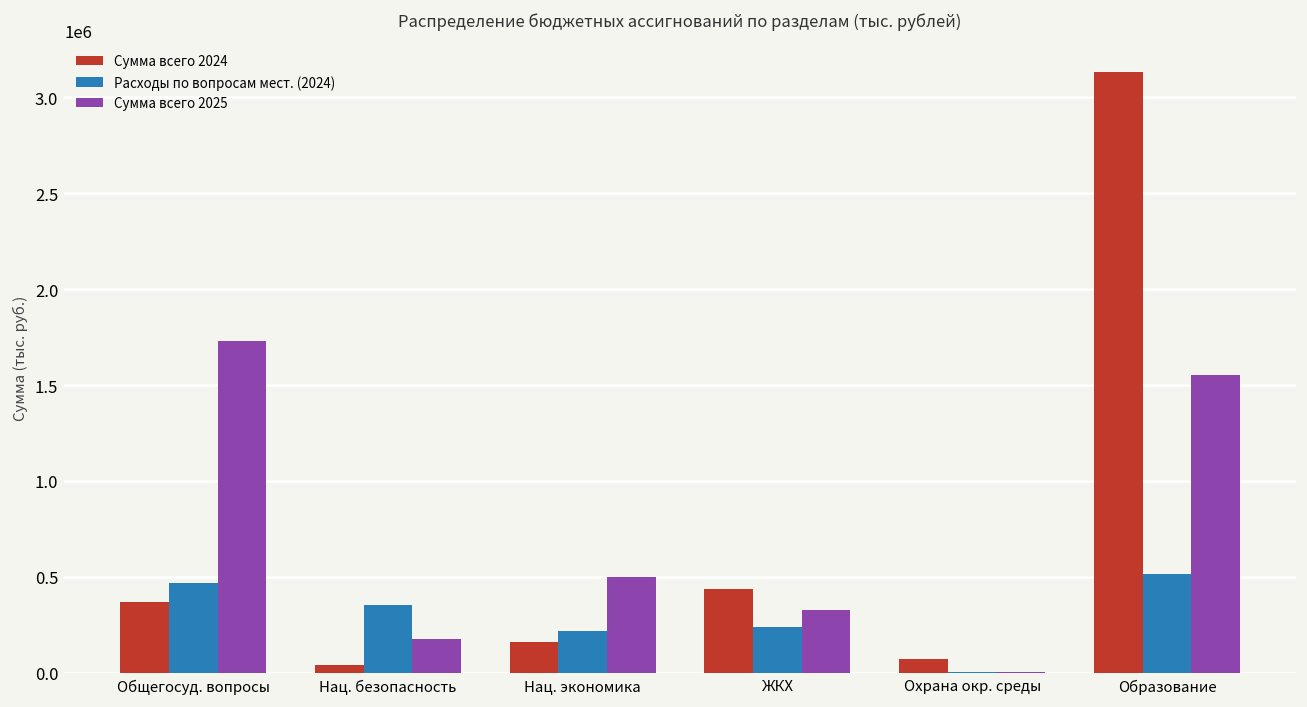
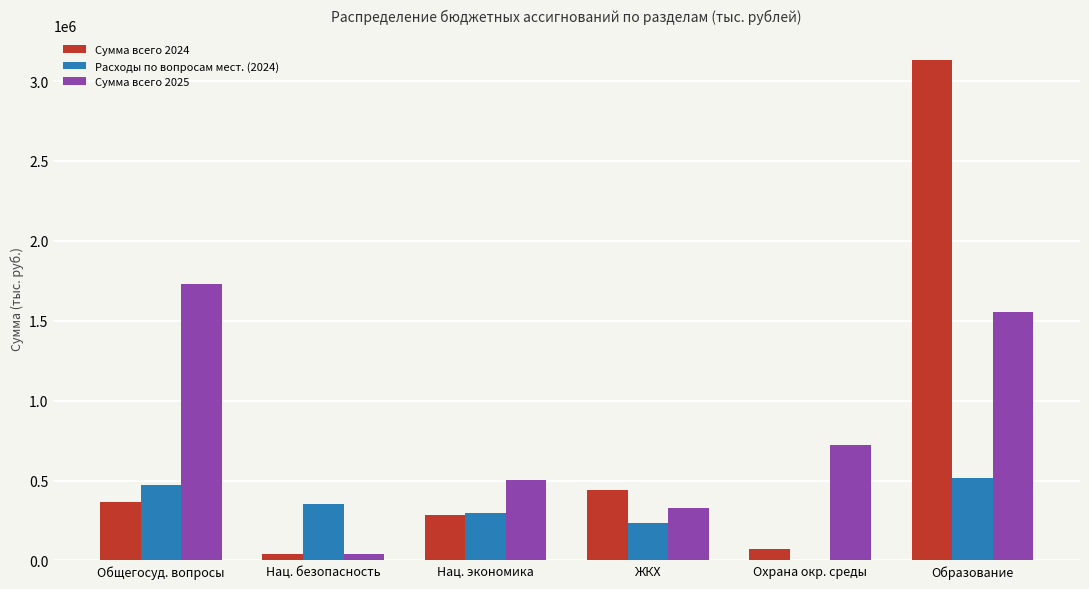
  {
    "Сумма всего 2024": {
      "Общегосуд. вопросы": 370000,
      "Нац. безопасность": 40000,
-     "Нац. экономика": 160000,
+     "Нац. экономика": 290000,
      "ЖКХ": 440000,
      "Охрана окр. среды": 70000,
      "Образование": 3130000
    },
    "Расходы по вопросам мест. (2024)": {
      "Общегосуд. вопросы": 470000,
      "Нац. безопасность": 350000,
-     "Нац. экономика": 220000,
+     "Нац. экономика": 290000,
      "ЖКХ": 240000,
      "Образование": 510000
    },
    "Сумма всего 2025": {
      "Общегосуд. вопросы": 1730000,
-     "Нац. безопасность": 170000,
+     "Нац. безопасность": 40000,
      "Нац. экономика": 500000,
      "ЖКХ": 330000,
-     "Охрана окр. среды": 0,
+     "Охрана окр. среды": 720000,
      "Образование": 1550000
    }
  }
